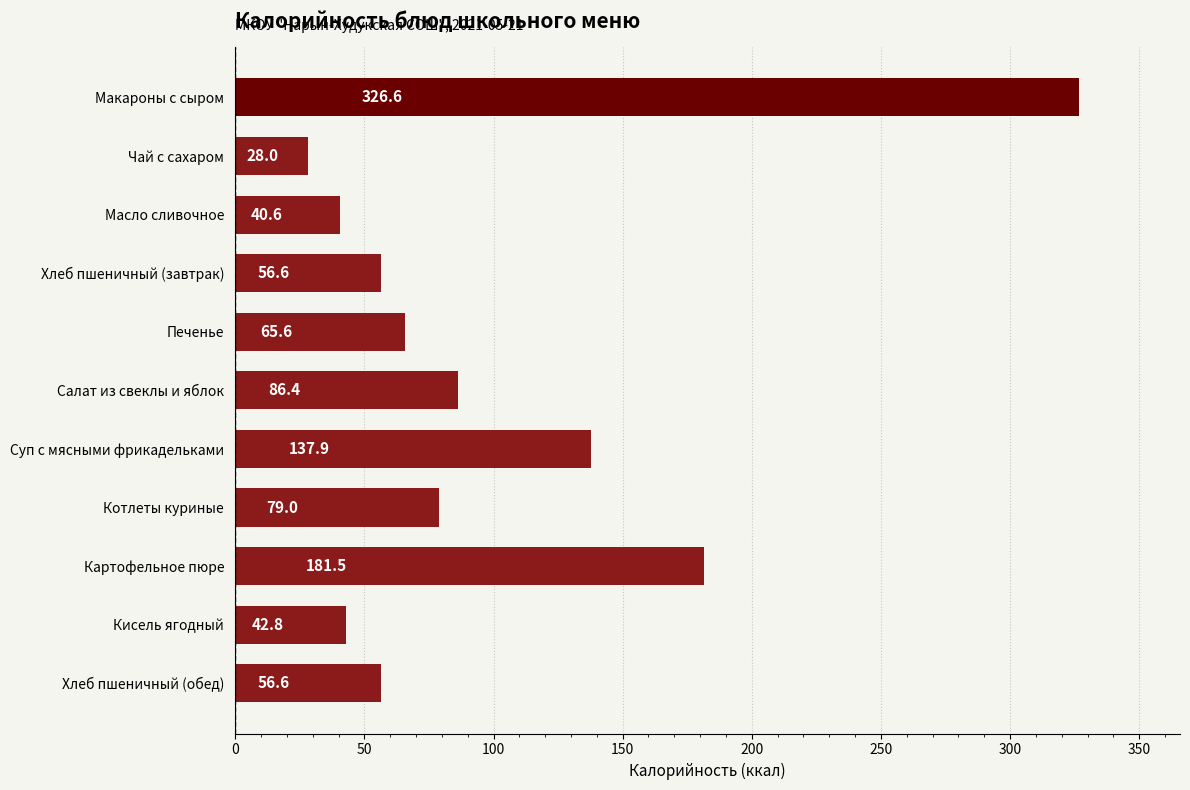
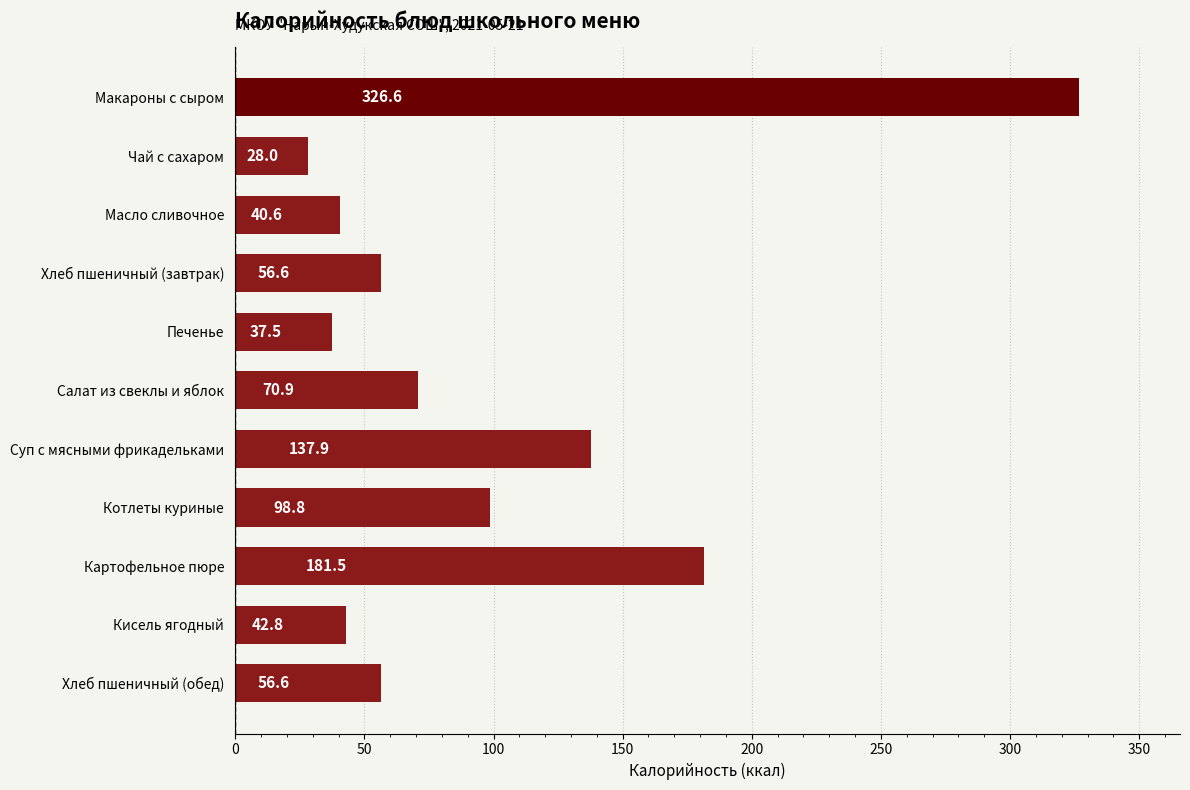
  {
    "Макароны с сыром": 326.6,
    "Чай с сахаром": 28.0,
    "Масло сливочное": 40.6,
    "Хлеб пшеничный (завтрак)": 56.6,
-   "Печенье": 65.6,
-   "Салат из свеклы и яблок": 86.4,
+   "Печенье": 37.5,
+   "Салат из свеклы и яблок": 70.9,
    "Суп с мясными фрикадельками": 137.9,
-   "Котлеты куриные": 79.0,
+   "Котлеты куриные": 98.8,
    "Картофельное пюре": 181.5,
    "Кисель ягодный": 42.8,
    "Хлеб пшеничный (обед)": 56.6
  }
